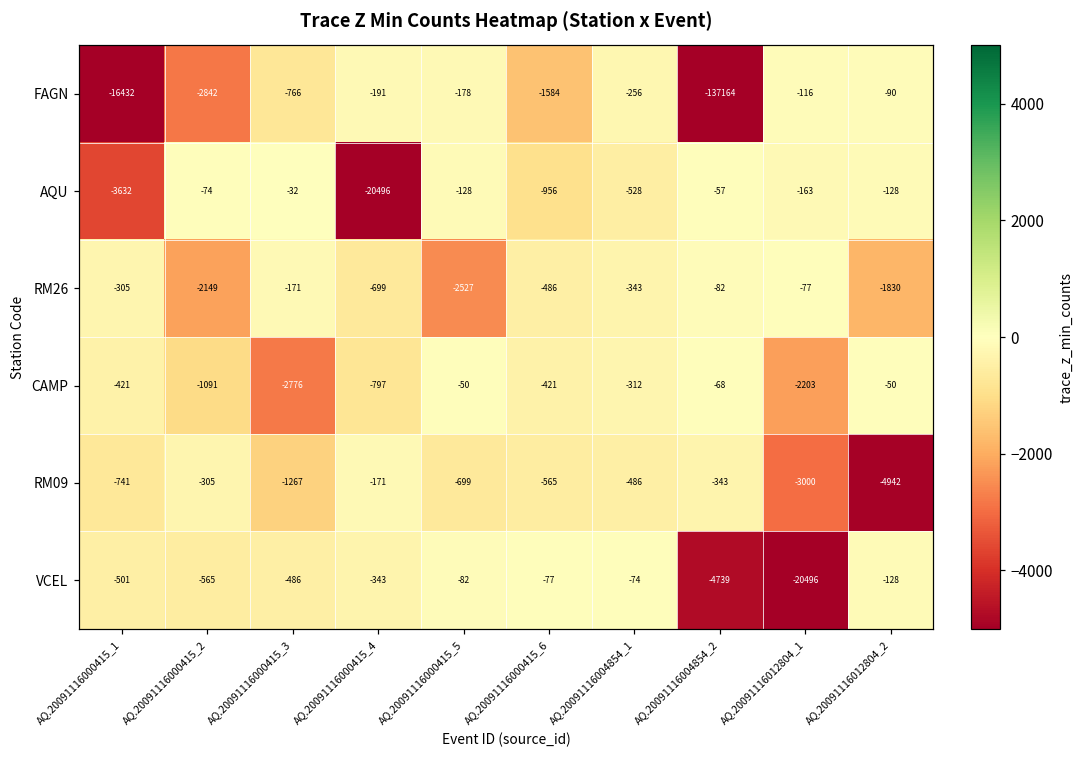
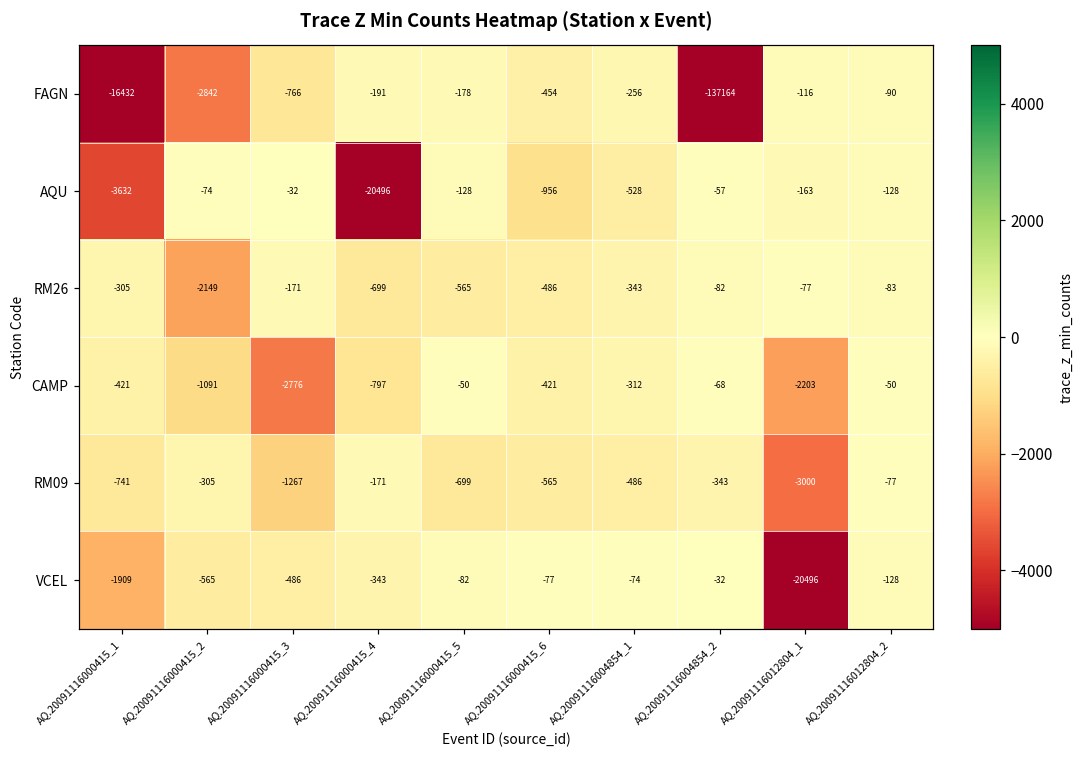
  {
    "FAGN": {
      "AQ.20091116000415_1": -16432,
      "AQ.20091116000415_2": -2842,
      "AQ.20091116000415_3": -766,
      "AQ.20091116000415_4": -191,
      "AQ.20091116000415_5": -178,
-     "AQ.20091116000415_6": -1584,
+     "AQ.20091116000415_6": -454,
      "AQ.20091116004854_1": -256,
      "AQ.20091116004854_2": -137164,
      "AQ.20091116012804_1": -116,
      "AQ.20091116012804_2": -90
    },
    "AQU": {
      "AQ.20091116000415_1": -3632,
      "AQ.20091116000415_2": -74,
      "AQ.20091116000415_3": -32,
      "AQ.20091116000415_4": -20496,
      "AQ.20091116000415_5": -128,
      "AQ.20091116000415_6": -956,
      "AQ.20091116004854_1": -528,
      "AQ.20091116004854_2": -57,
      "AQ.20091116012804_1": -163,
      "AQ.20091116012804_2": -128
    },
    "RM26": {
      "AQ.20091116000415_1": -305,
      "AQ.20091116000415_2": -2149,
      "AQ.20091116000415_3": -171,
      "AQ.20091116000415_4": -699,
-     "AQ.20091116000415_5": -2527,
+     "AQ.20091116000415_5": -565,
      "AQ.20091116000415_6": -486,
      "AQ.20091116004854_1": -343,
      "AQ.20091116004854_2": -82,
      "AQ.20091116012804_1": -77,
-     "AQ.20091116012804_2": -1830
+     "AQ.20091116012804_2": -83
    },
    "CAMP": {
      "AQ.20091116000415_1": -421,
      "AQ.20091116000415_2": -1091,
      "AQ.20091116000415_3": -2776,
      "AQ.20091116000415_4": -797,
      "AQ.20091116000415_5": -50,
      "AQ.20091116000415_6": -421,
      "AQ.20091116004854_1": -312,
      "AQ.20091116004854_2": -68,
      "AQ.20091116012804_1": -2203,
      "AQ.20091116012804_2": -50
    },
    "RM09": {
      "AQ.20091116000415_1": -741,
      "AQ.20091116000415_2": -305,
      "AQ.20091116000415_3": -1267,
      "AQ.20091116000415_4": -171,
      "AQ.20091116000415_5": -699,
      "AQ.20091116000415_6": -565,
      "AQ.20091116004854_1": -486,
      "AQ.20091116004854_2": -343,
      "AQ.20091116012804_1": -3000,
-     "AQ.20091116012804_2": -4942
+     "AQ.20091116012804_2": -77
    },
    "VCEL": {
-     "AQ.20091116000415_1": -501,
+     "AQ.20091116000415_1": -1909,
      "AQ.20091116000415_2": -565,
      "AQ.20091116000415_3": -486,
      "AQ.20091116000415_4": -343,
      "AQ.20091116000415_5": -82,
      "AQ.20091116000415_6": -77,
      "AQ.20091116004854_1": -74,
-     "AQ.20091116004854_2": -4739,
+     "AQ.20091116004854_2": -32,
      "AQ.20091116012804_1": -20496,
      "AQ.20091116012804_2": -128
    }
  }
